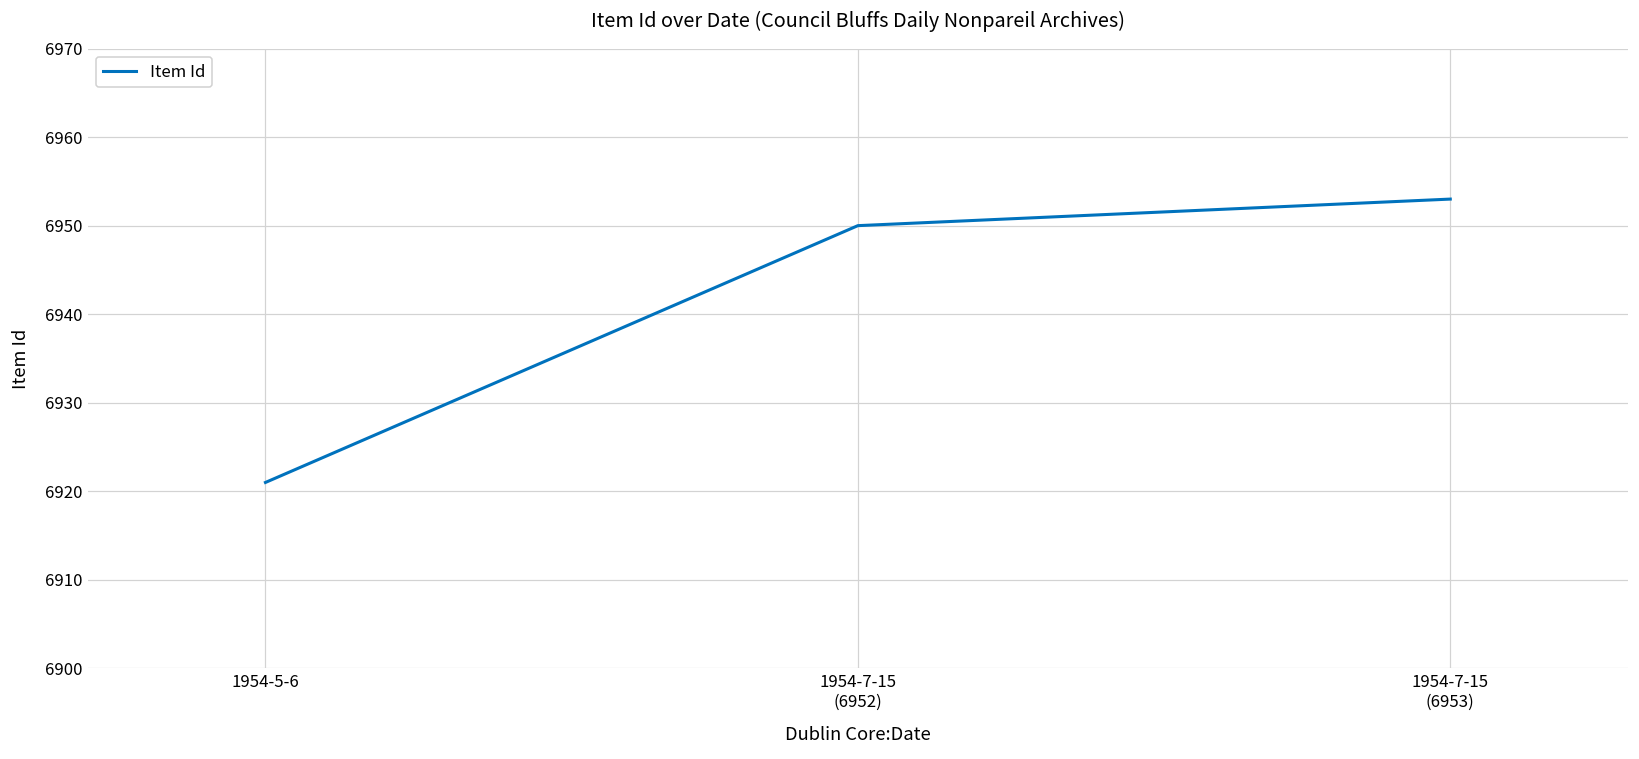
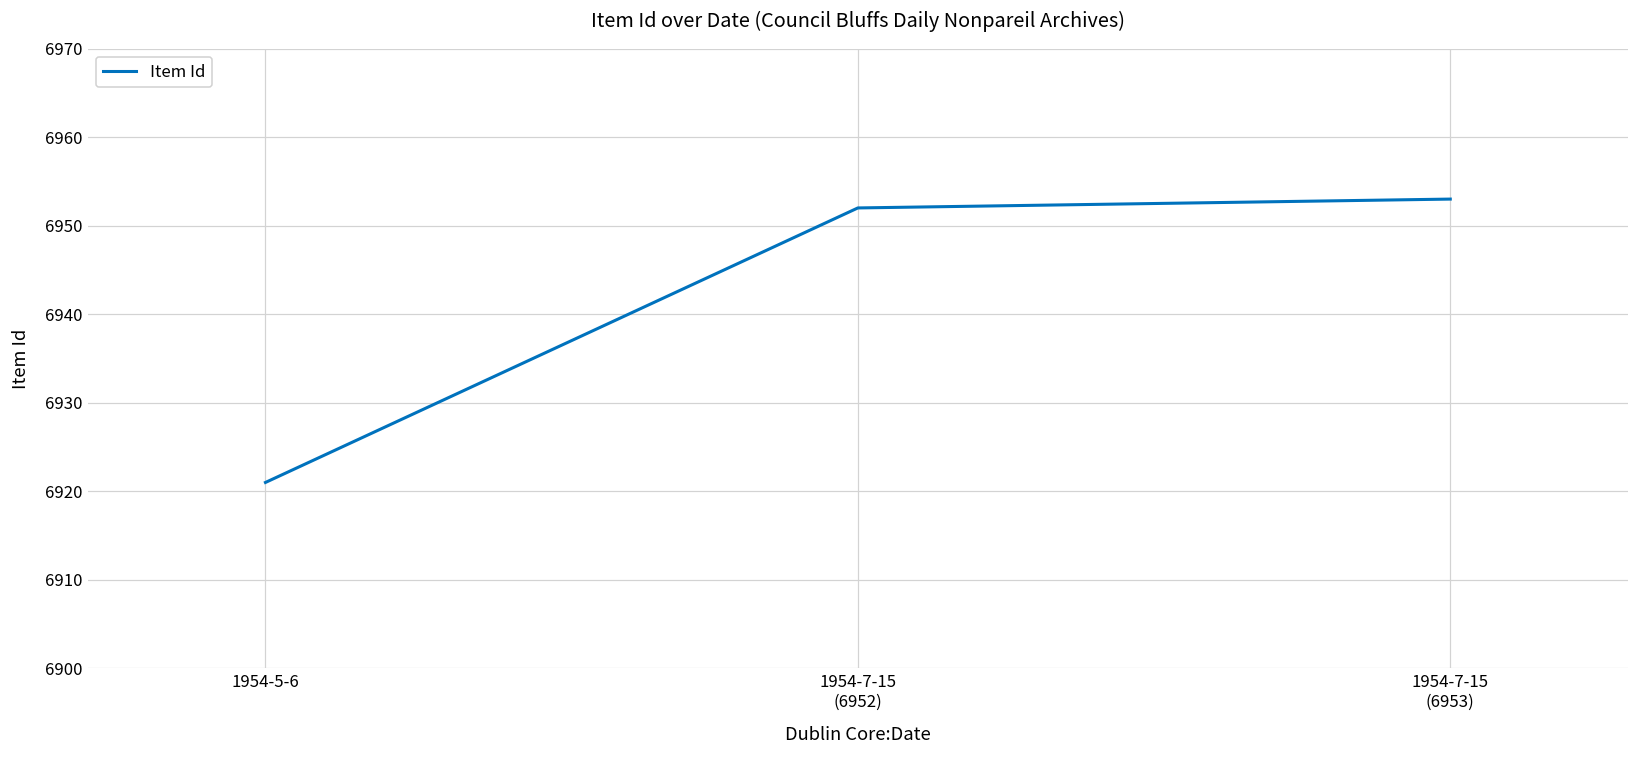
  {
    "1954-5-6": 6921,
-   "1954-7-15 (6952)": 6950,
+   "1954-7-15 (6952)": 6952,
    "1954-7-15 (6953)": 6953
  }
